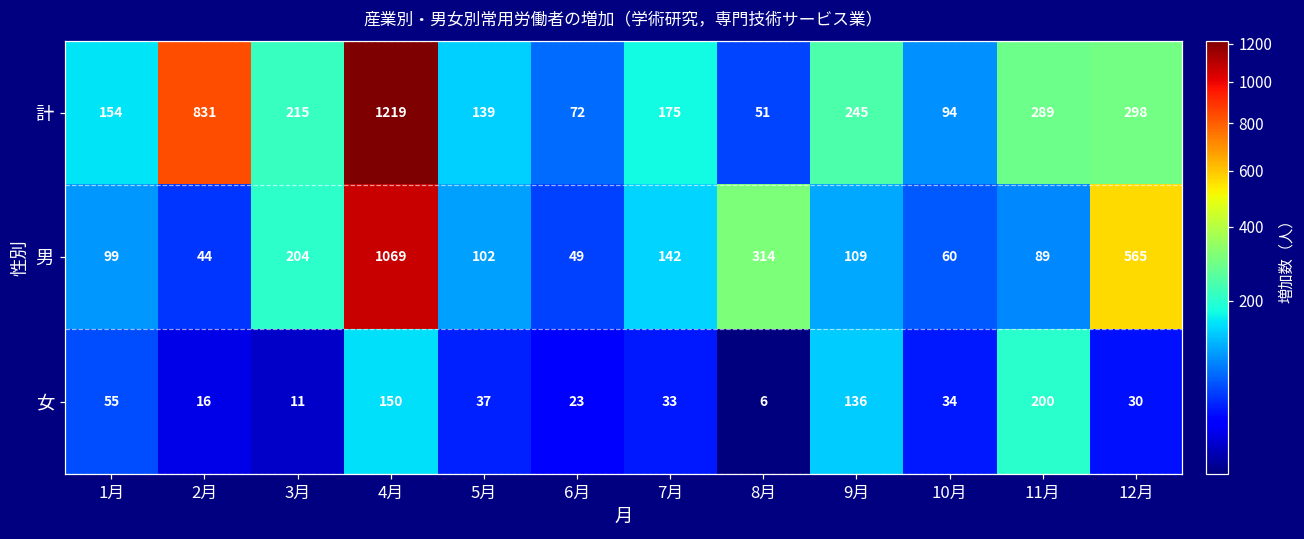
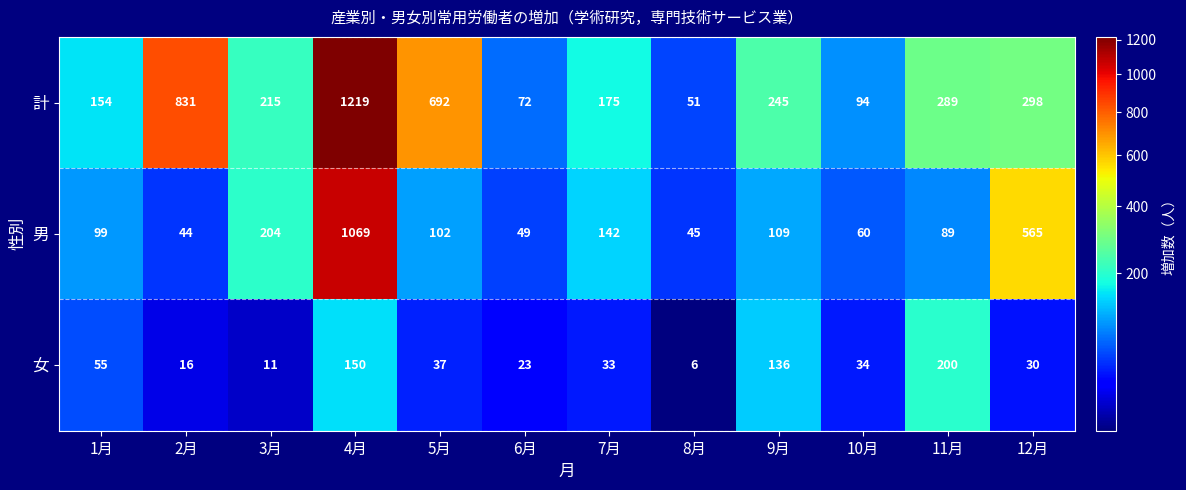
  {
    "計": {
      "1月": 154,
      "2月": 831,
      "3月": 215,
      "4月": 1219,
-     "5月": 139,
+     "5月": 692,
      "6月": 72,
      "7月": 175,
      "8月": 51,
      "9月": 245,
      "10月": 94,
      "11月": 289,
      "12月": 298
    },
    "男": {
      "1月": 99,
      "2月": 44,
      "3月": 204,
      "4月": 1069,
      "5月": 102,
      "6月": 49,
      "7月": 142,
-     "8月": 314,
+     "8月": 45,
      "9月": 109,
      "10月": 60,
      "11月": 89,
      "12月": 565
    },
    "女": {
      "1月": 55,
      "2月": 16,
      "3月": 11,
      "4月": 150,
      "5月": 37,
      "6月": 23,
      "7月": 33,
      "8月": 6,
      "9月": 136,
      "10月": 34,
      "11月": 200,
      "12月": 30
    }
  }
